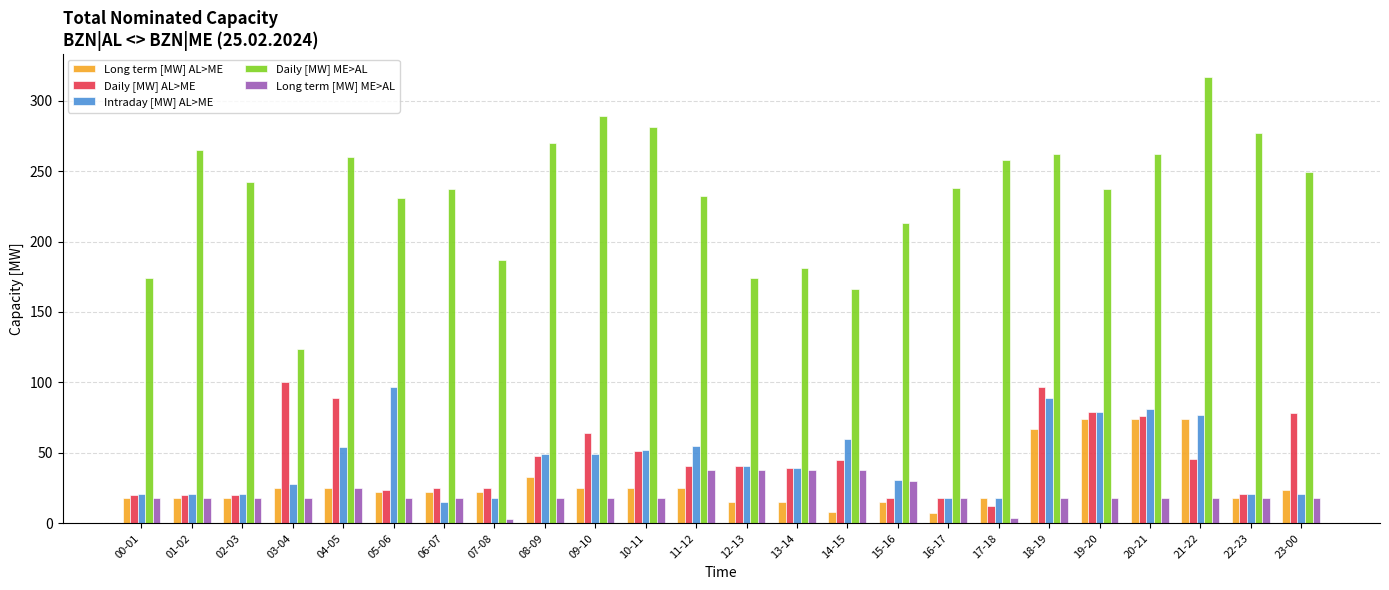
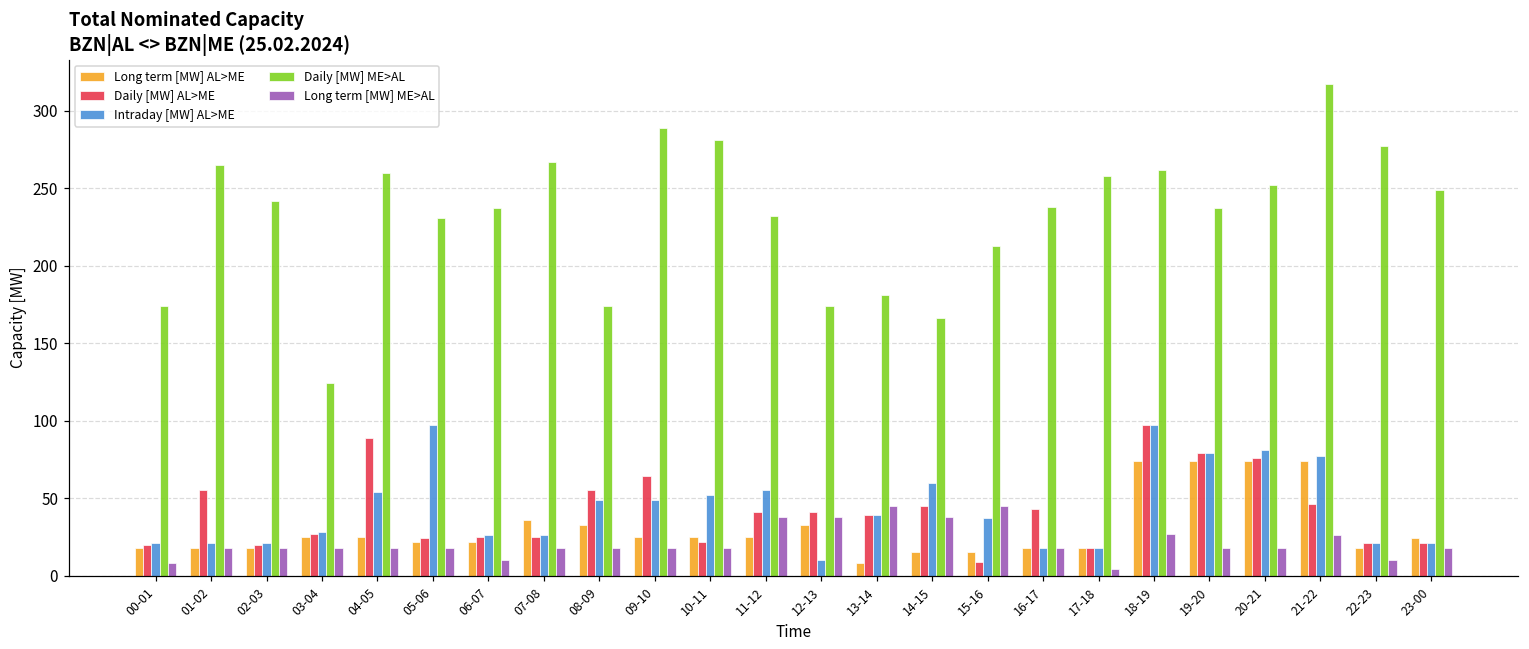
  {
    "Long term [MW] AL>ME": {
      "00-01": 18,
      "01-02": 18,
      "02-03": 18,
      "03-04": 25,
      "04-05": 25,
      "05-06": 22,
      "06-07": 22,
-     "07-08": 22,
+     "07-08": 36,
      "08-09": 33,
      "09-10": 25,
      "10-11": 25,
      "11-12": 25,
-     "12-13": 15,
-     "13-14": 15,
-     "14-15": 8,
+     "12-13": 33,
+     "13-14": 8,
+     "14-15": 15,
      "15-16": 15,
-     "16-17": 7,
+     "16-17": 18,
      "17-18": 18,
-     "18-19": 67,
+     "18-19": 74,
      "19-20": 74,
      "20-21": 74,
      "21-22": 74,
      "22-23": 18,
      "23-00": 24
    },
    "Daily [MW] AL>ME": {
      "00-01": 20,
-     "01-02": 20,
+     "01-02": 55,
      "02-03": 20,
-     "03-04": 100,
+     "03-04": 27,
      "04-05": 89,
      "05-06": 24,
      "06-07": 25,
      "07-08": 25,
-     "08-09": 48,
+     "08-09": 55,
      "09-10": 64,
-     "10-11": 51,
+     "10-11": 22,
      "11-12": 41,
      "12-13": 41,
      "13-14": 39,
      "14-15": 45,
-     "15-16": 18,
-     "16-17": 18,
-     "17-18": 12,
+     "15-16": 9,
+     "16-17": 43,
+     "17-18": 18,
      "18-19": 97,
      "19-20": 79,
      "20-21": 76,
      "21-22": 46,
      "22-23": 21,
-     "23-00": 78
+     "23-00": 21
    },
    "Intraday [MW] AL>ME": {
      "00-01": 21,
      "01-02": 21,
      "02-03": 21,
      "03-04": 28,
      "04-05": 54,
      "05-06": 97,
-     "06-07": 15,
-     "07-08": 18,
+     "06-07": 26,
+     "07-08": 26,
      "08-09": 49,
      "09-10": 49,
      "10-11": 52,
      "11-12": 55,
-     "12-13": 41,
+     "12-13": 10,
      "13-14": 39,
      "14-15": 60,
-     "15-16": 31,
+     "15-16": 37,
      "16-17": 18,
      "17-18": 18,
-     "18-19": 89,
+     "18-19": 97,
      "19-20": 79,
      "20-21": 81,
      "21-22": 77,
      "22-23": 21,
      "23-00": 21
    },
    "Daily [MW] ME>AL": {
      "00-01": 174,
      "01-02": 265,
      "02-03": 242,
      "03-04": 124,
      "04-05": 260,
      "05-06": 231,
      "06-07": 237,
-     "07-08": 187,
-     "08-09": 270,
+     "07-08": 267,
+     "08-09": 174,
      "09-10": 289,
      "10-11": 281,
      "11-12": 232,
      "12-13": 174,
      "13-14": 181,
      "14-15": 166,
      "15-16": 213,
      "16-17": 238,
      "17-18": 258,
      "18-19": 262,
      "19-20": 237,
-     "20-21": 262,
+     "20-21": 252,
      "21-22": 317,
      "22-23": 277,
      "23-00": 249
    },
    "Long term [MW] ME>AL": {
-     "00-01": 18,
+     "00-01": 8,
      "01-02": 18,
      "02-03": 18,
      "03-04": 18,
-     "04-05": 25,
+     "04-05": 18,
      "05-06": 18,
-     "06-07": 18,
-     "07-08": 3,
+     "06-07": 10,
+     "07-08": 18,
      "08-09": 18,
      "09-10": 18,
      "10-11": 18,
      "11-12": 38,
      "12-13": 38,
-     "13-14": 38,
+     "13-14": 45,
      "14-15": 38,
-     "15-16": 30,
+     "15-16": 45,
      "16-17": 18,
      "17-18": 4,
-     "18-19": 18,
+     "18-19": 27,
      "19-20": 18,
      "20-21": 18,
-     "21-22": 18,
-     "22-23": 18,
+     "21-22": 26,
+     "22-23": 10,
      "23-00": 18
    }
  }
